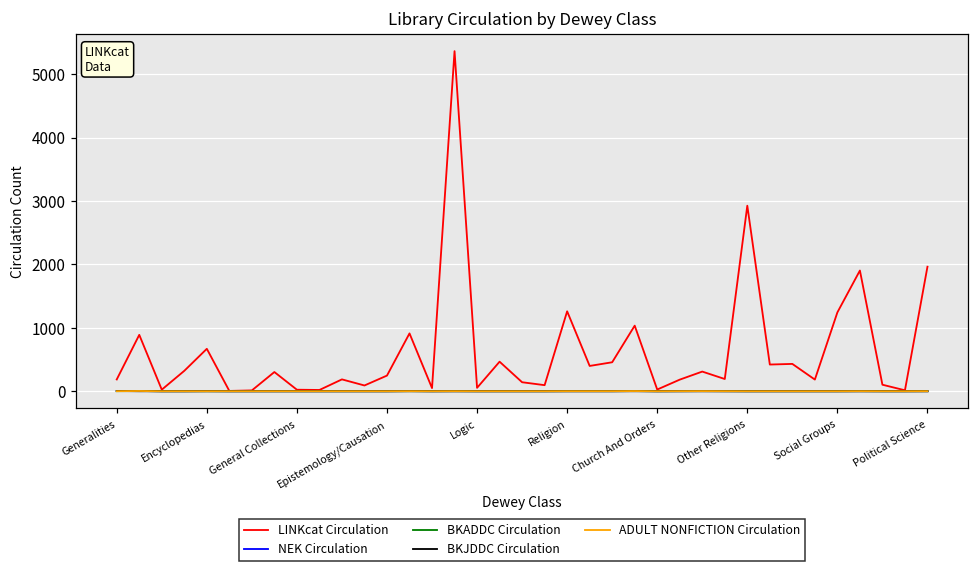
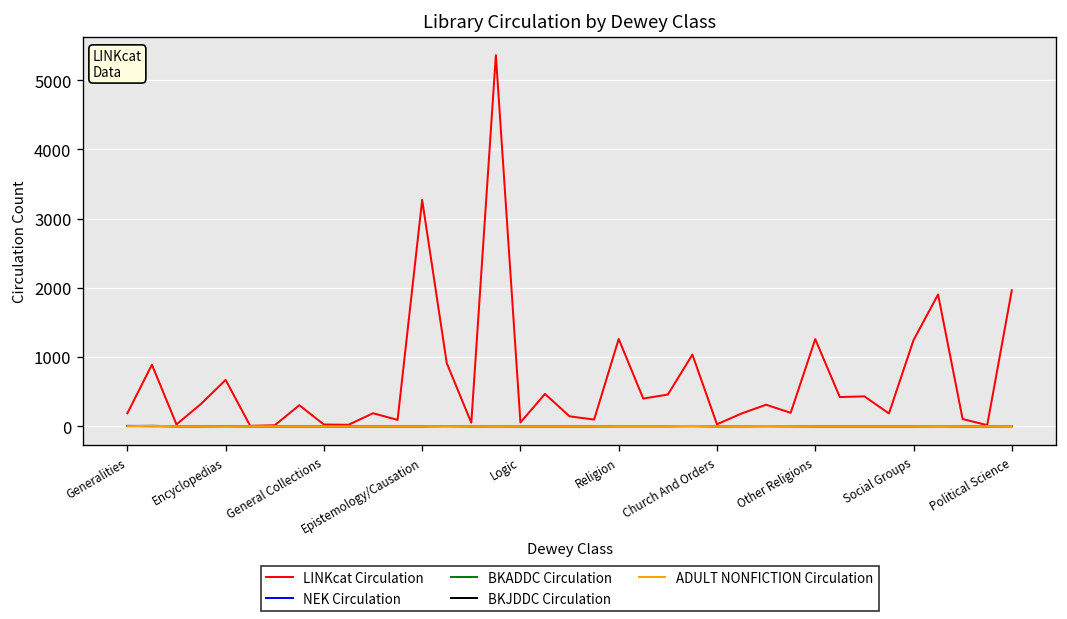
  {
    "LINKcat Circulation": {
      "Generalities": 200,
      "Encyclopedias": 700,
-     "Epistemology/Causation": 200,
+     "Epistemology/Causation": 3300,
      "Logic": 100,
      "Religion": 1300,
-     "Other Religions": 2900,
+     "Other Religions": 1300,
      "Social Groups": 1200,
      "Political Science": 2000
    },
    "ADULT NONFICTION Circulation": {
      "Generalities": 0,
      "Encyclopedias": 0,
      "Epistemology/Causation": 0,
      "Logic": 0,
      "Religion": 0,
      "Other Religions": 0,
      "Social Groups": 0,
      "Political Science": 0
    }
  }
